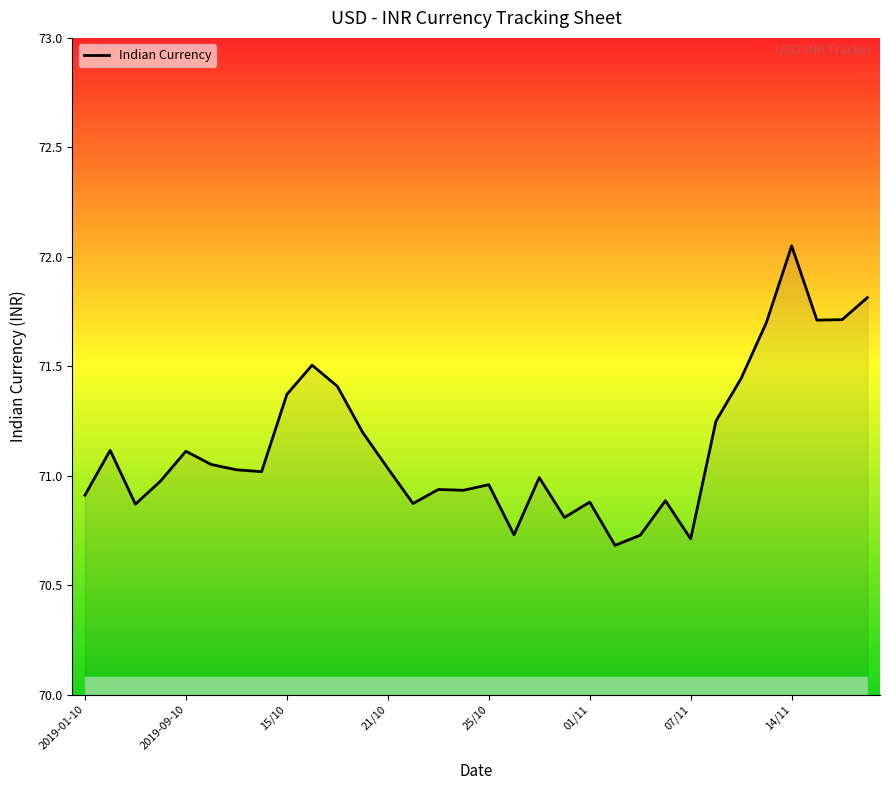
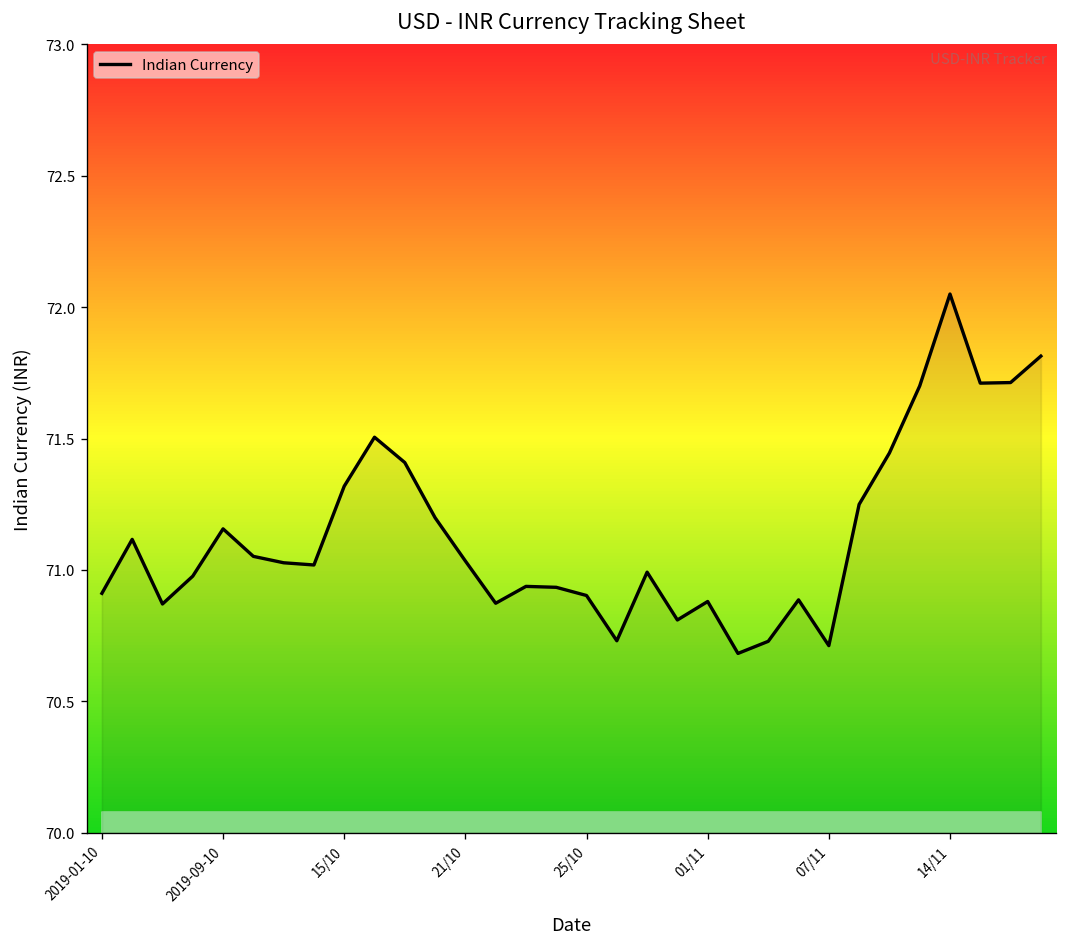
  {
    "Indian Currency": {
      "2019-01-10": 70.91,
-     "2019-09-10": 71.11,
-     "15/10": 71.37,
+     "2019-09-10": 71.16,
+     "15/10": 71.32,
      "21/10": 71.03,
-     "25/10": 70.96,
+     "25/10": 70.90,
      "01/11": 70.88,
      "07/11": 70.71,
      "14/11": 72.05
    }
  }
